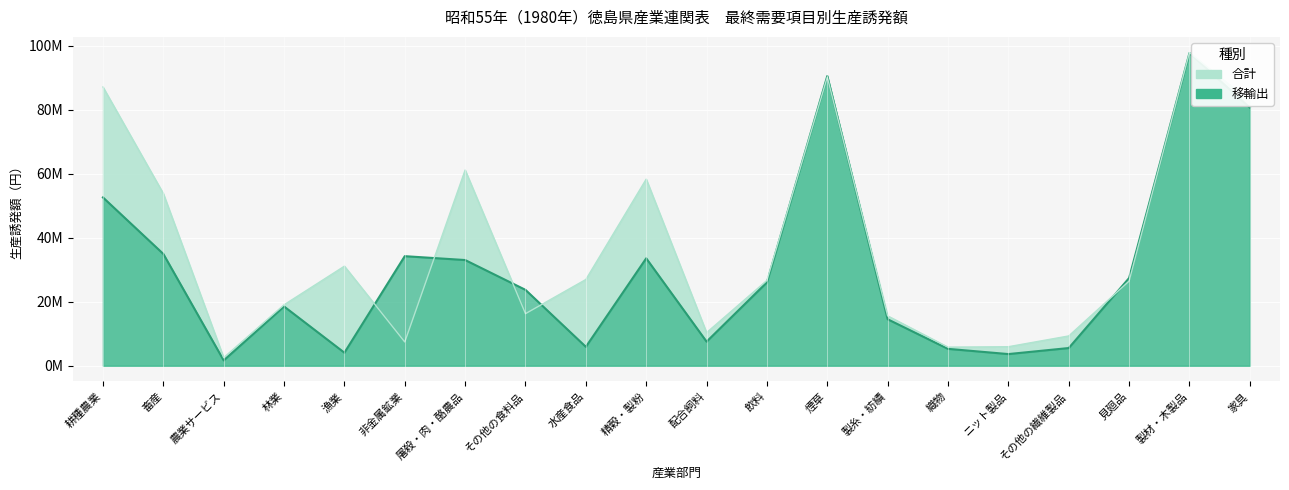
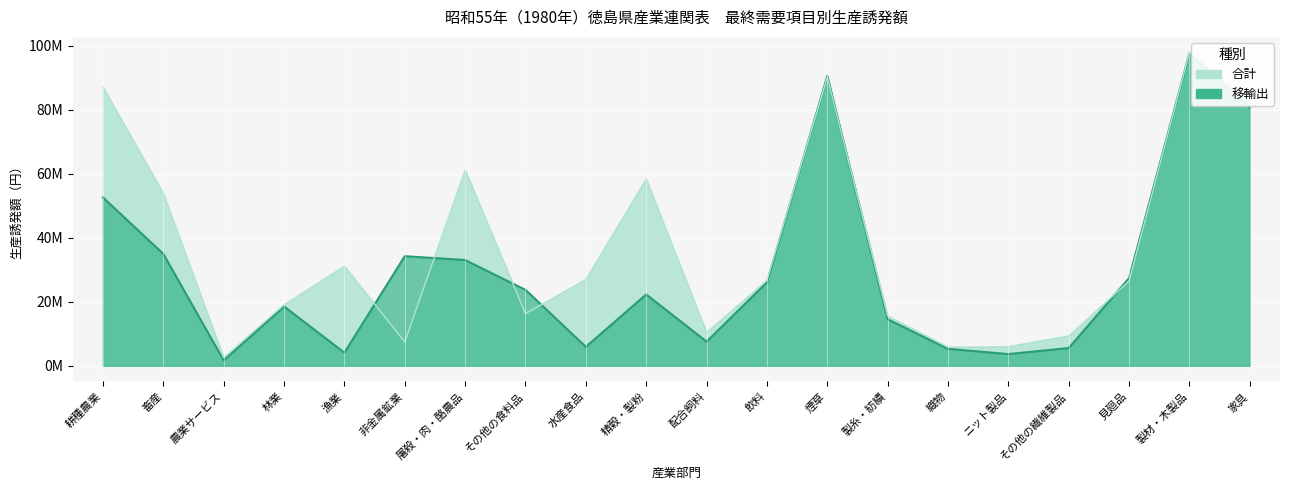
  {
    "移輸出": {
      "耕種農業": 53000000,
      "畜産": 35000000,
      "農業サービス": 2000000,
      "漁業": 4000000,
      "非金属鉱業": 34000000,
      "屠殺・肉・酪農品": 33000000,
      "その他の食料品": 24000000,
      "水産食品": 6000000,
-     "精穀・製粉": 34000000,
+     "精穀・製粉": 22000000,
      "配合飼料": 8000000,
      "製糸・紡績": 15000000,
      "ニット製品": 4000000,
      "その他の繊維製品": 6000000,
      "見廻品": 27000000,
      "家具": 81000000
    }
  }
